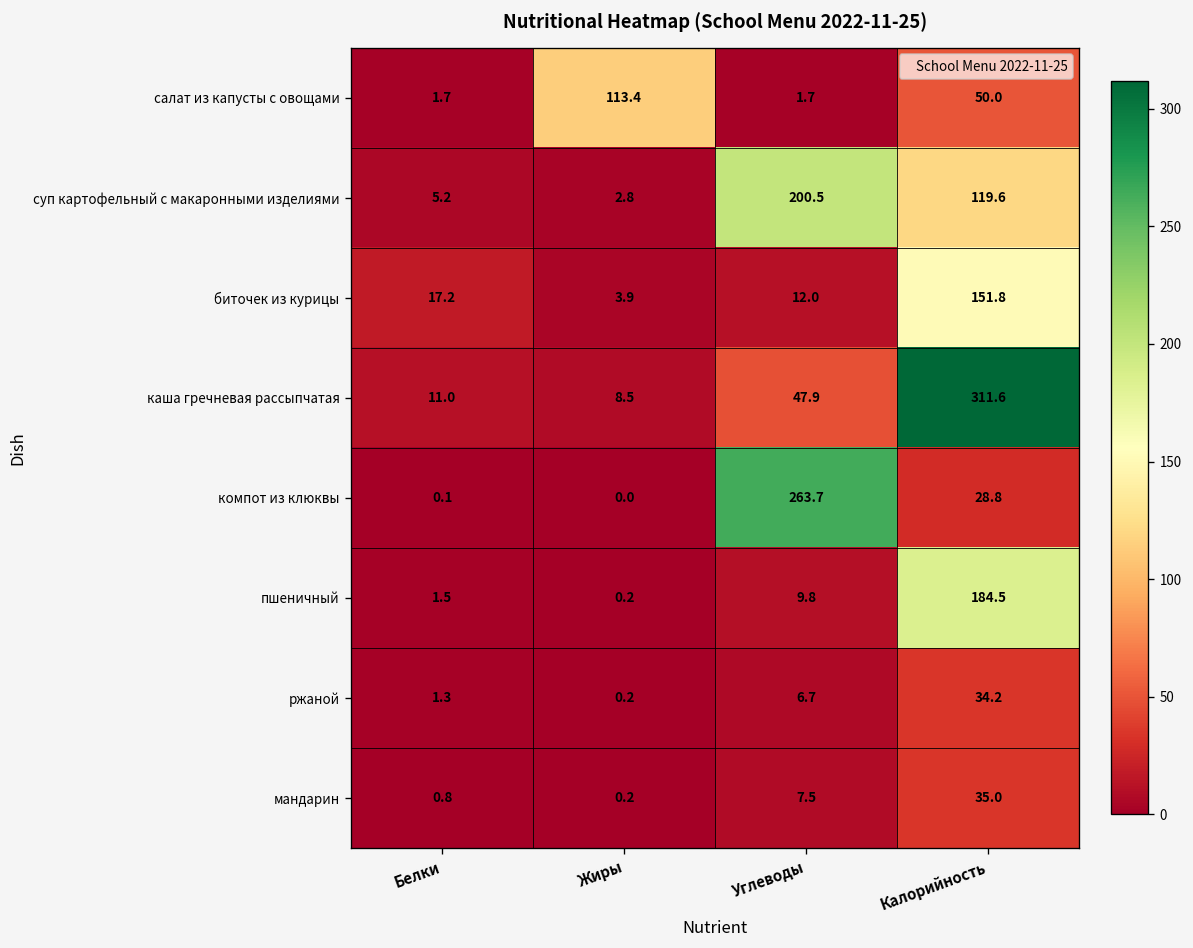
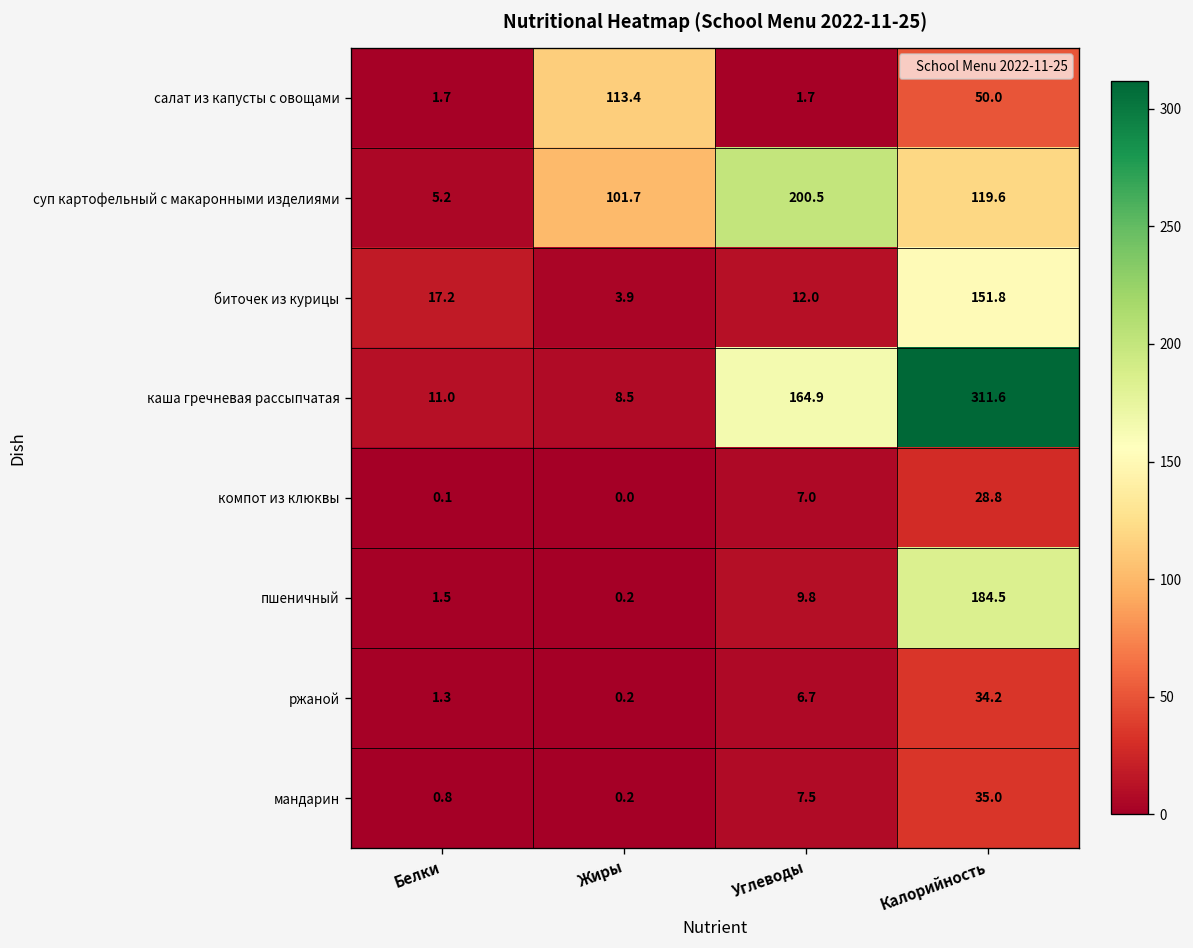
  {
    "салат из капусты с овощами": {
      "Белки": 1.7,
      "Жиры": 113.4,
      "Углеводы": 1.7,
      "Калорийность": 50.0
    },
    "суп картофельный с макаронными изделиями": {
      "Белки": 5.2,
-     "Жиры": 2.8,
+     "Жиры": 101.7,
      "Углеводы": 200.5,
      "Калорийность": 119.6
    },
    "биточек из курицы": {
      "Белки": 17.2,
      "Жиры": 3.9,
      "Углеводы": 12.0,
      "Калорийность": 151.8
    },
    "каша гречневая рассыпчатая": {
      "Белки": 11.0,
      "Жиры": 8.5,
-     "Углеводы": 47.9,
+     "Углеводы": 164.9,
      "Калорийность": 311.6
    },
    "компот из клюквы": {
      "Белки": 0.1,
      "Жиры": 0.0,
-     "Углеводы": 263.7,
+     "Углеводы": 7.0,
      "Калорийность": 28.8
    },
    "пшеничный": {
      "Белки": 1.5,
      "Жиры": 0.2,
      "Углеводы": 9.8,
      "Калорийность": 184.5
    },
    "ржаной": {
      "Белки": 1.3,
      "Жиры": 0.2,
      "Углеводы": 6.7,
      "Калорийность": 34.2
    },
    "мандарин": {
      "Белки": 0.8,
      "Жиры": 0.2,
      "Углеводы": 7.5,
      "Калорийность": 35.0
    }
  }
